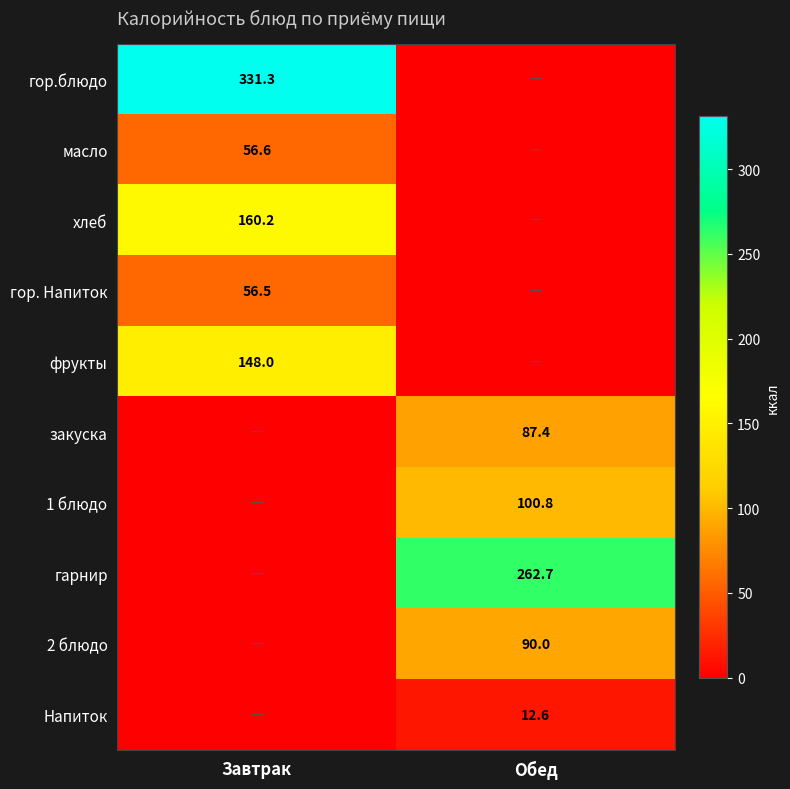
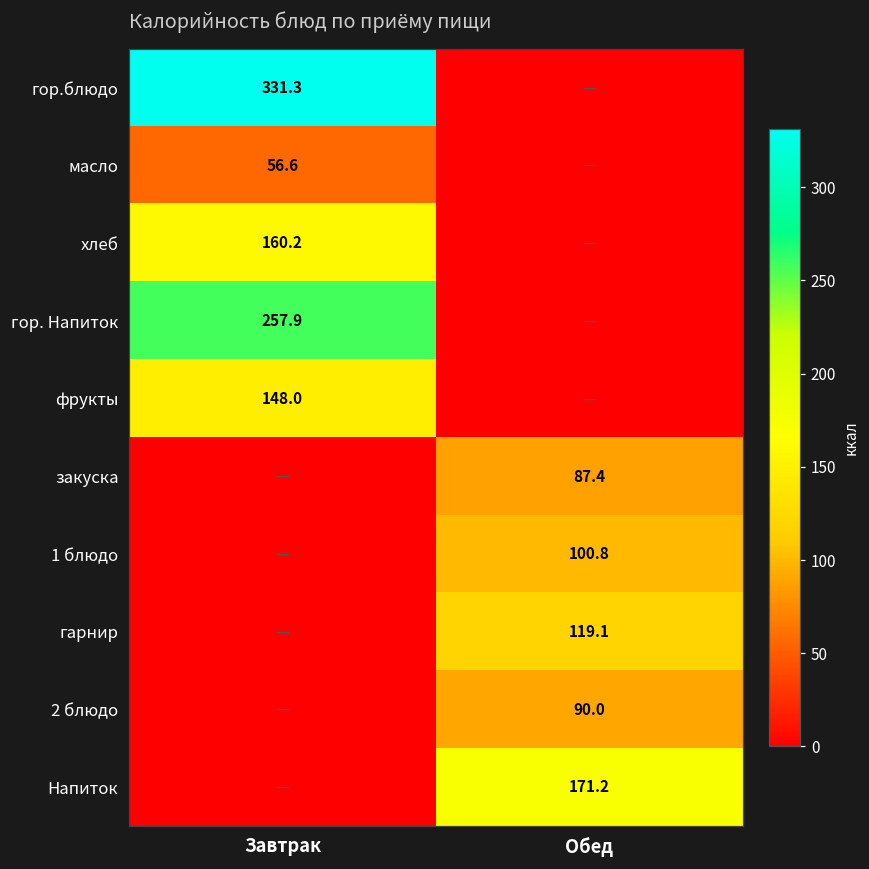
  {
    "гор.блюдо": {
      "Завтрак": 331.3
    },
    "масло": {
      "Завтрак": 56.6
    },
    "хлеб": {
      "Завтрак": 160.2
    },
    "гор. Напиток": {
-     "Завтрак": 56.5
+     "Завтрак": 257.9
    },
    "фрукты": {
      "Завтрак": 148.0
    },
    "закуска": {
      "Обед": 87.4
    },
    "1 блюдо": {
      "Обед": 100.8
    },
    "гарнир": {
-     "Обед": 262.7
+     "Обед": 119.1
    },
    "2 блюдо": {
      "Обед": 90.0
    },
    "Напиток": {
-     "Обед": 12.6
+     "Обед": 171.2
    }
  }
